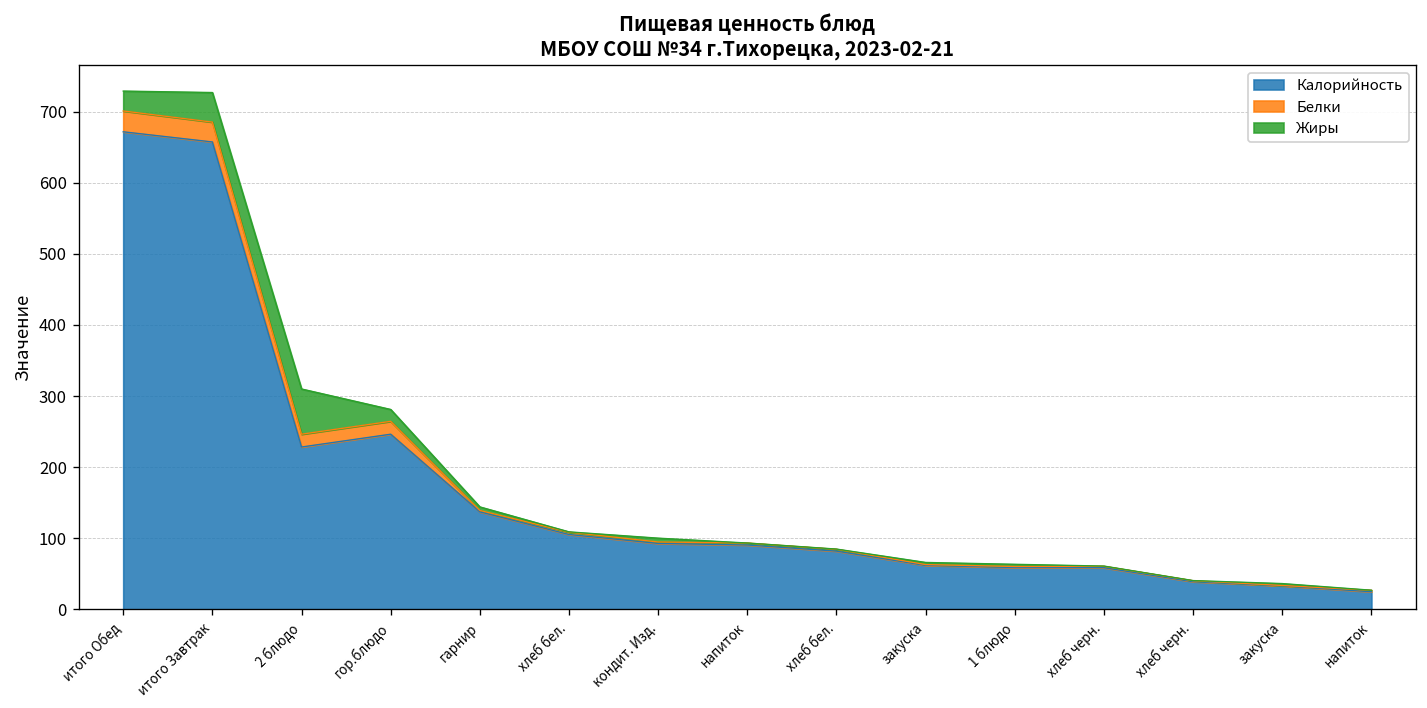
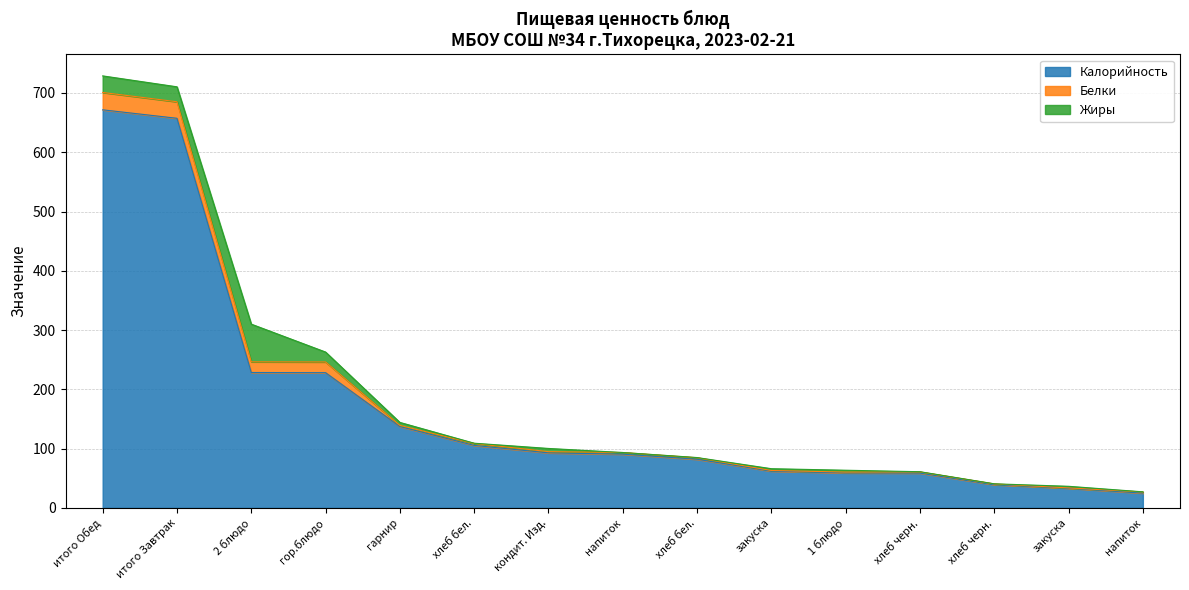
  {
    "Калорийность": {
      "итого Обед": 670,
      "итого Завтрак": 660,
      "2 блюдо": 230,
-     "гор.блюдо": 250
+     "гор.блюдо": 230
    },
    "Белки": {
      "итого Обед": 30,
      "итого Завтрак": 30,
      "2 блюдо": 20,
      "гор.блюдо": 20
    },
    "Жиры": {
      "итого Обед": 30,
-     "итого Завтрак": 40,
+     "итого Завтрак": 30,
      "2 блюдо": 60,
      "гор.блюдо": 20,
      "гарнир": 10,
      "кондит. Изд.": 10
    }
  }
